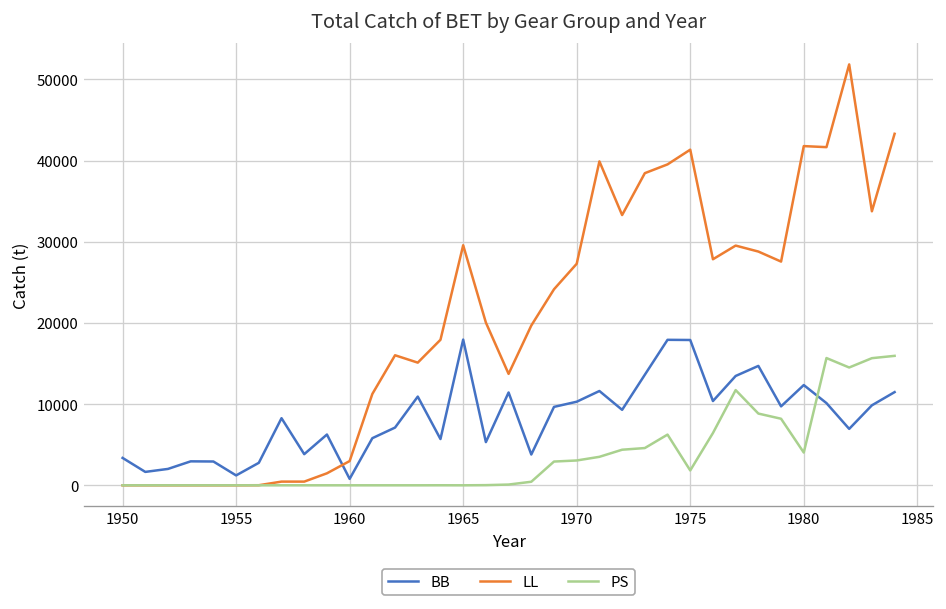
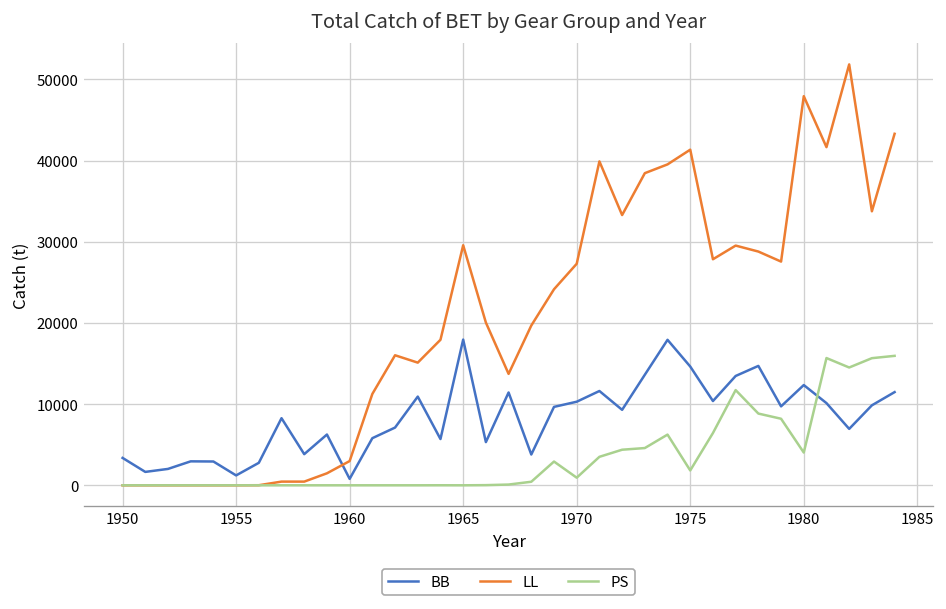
  {
    "BB": {
      "1950": 3000,
      "1955": 1000,
      "1960": 1000,
      "1965": 18000,
      "1970": 10000,
-     "1975": 18000,
+     "1975": 15000,
      "1980": 12000
    },
    "LL": {
      "1960": 3000,
      "1965": 30000,
      "1970": 27000,
      "1975": 41000,
-     "1980": 42000
+     "1980": 48000
    },
    "PS": {
      "1960": 0,
      "1965": 0,
-     "1970": 3000,
+     "1970": 1000,
      "1975": 2000,
      "1980": 4000
    }
  }
